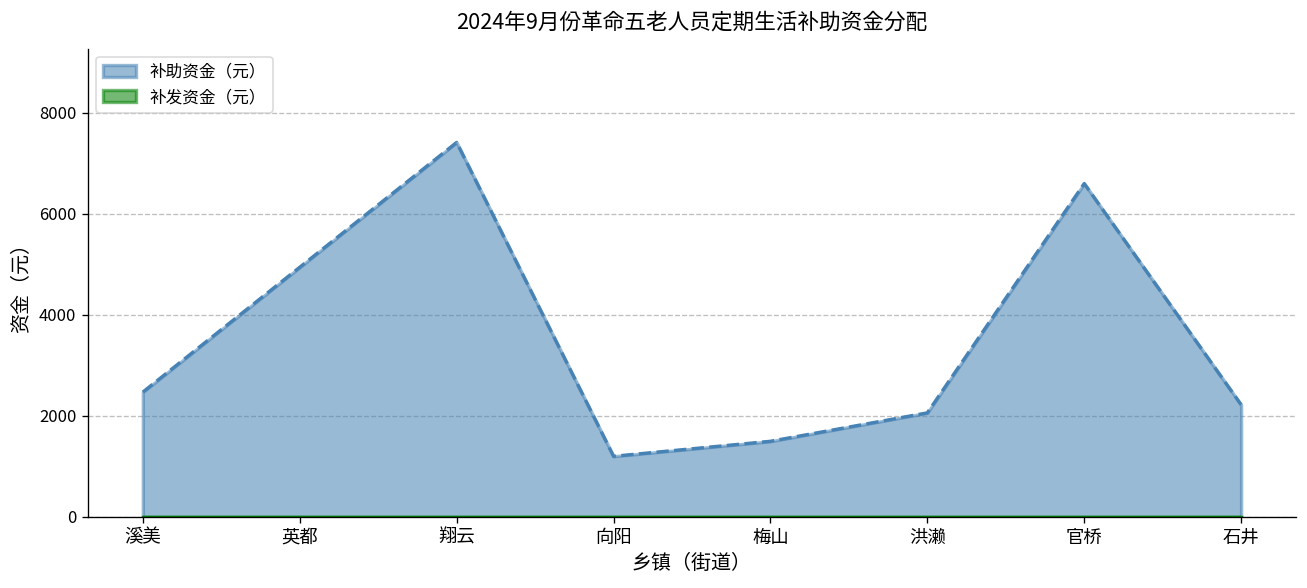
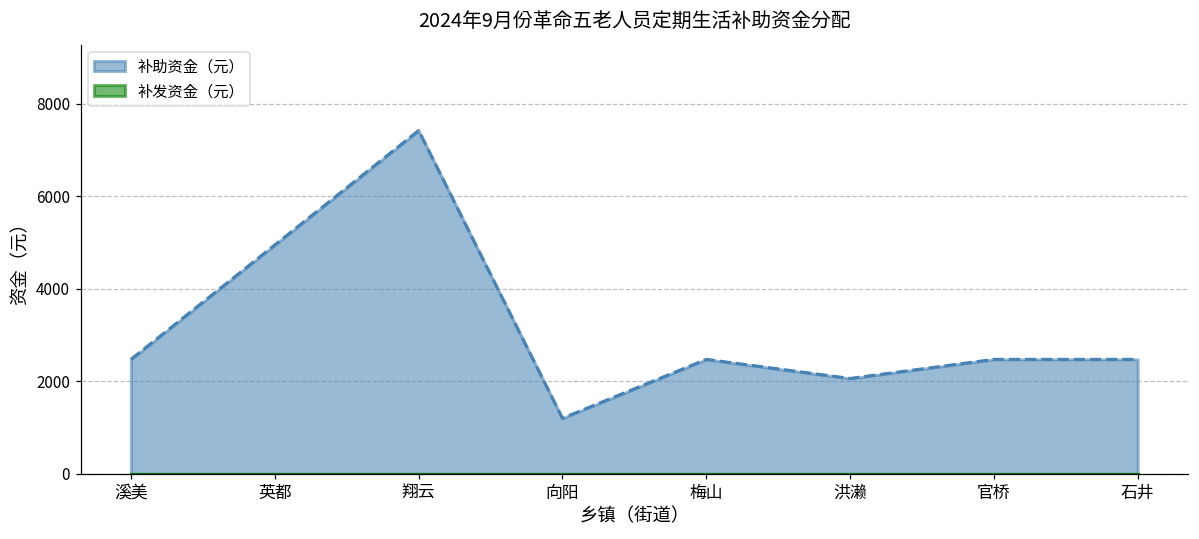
  {
    "补助资金（元）": {
      "溪美": 2500,
      "英都": 4900,
      "翔云": 7400,
      "向阳": 1200,
-     "梅山": 1500,
+     "梅山": 2500,
      "洪濑": 2100,
-     "官桥": 6600,
-     "石井": 2200
+     "官桥": 2500,
+     "石井": 2500
    },
    "补发资金（元）": {
      "溪美": 0,
      "英都": 0,
      "翔云": 0,
      "向阳": 0,
      "梅山": 0,
      "洪濑": 0,
      "官桥": 0,
      "石井": 0
    }
  }
